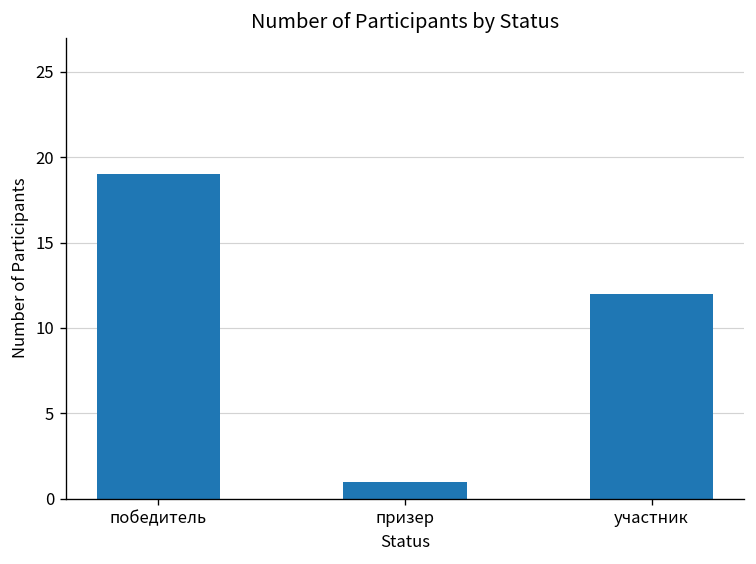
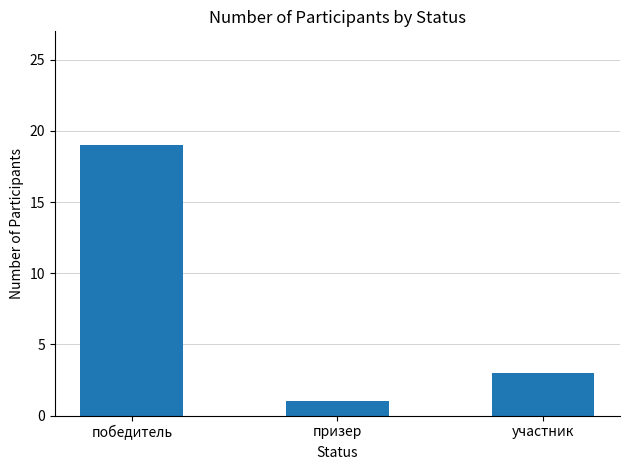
  {
    "победитель": 19,
    "призер": 1,
-   "участник": 12
+   "участник": 3
  }
